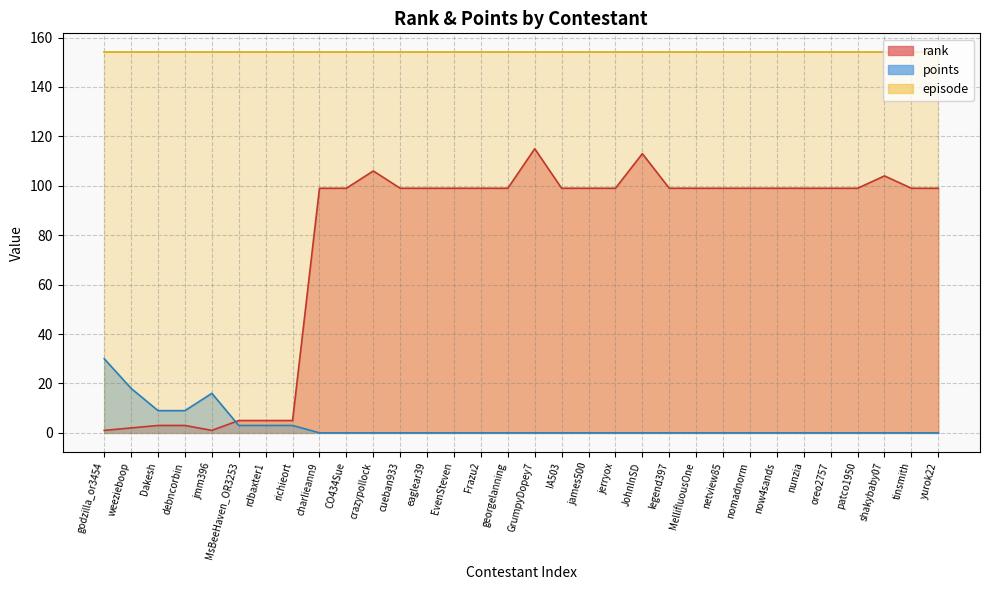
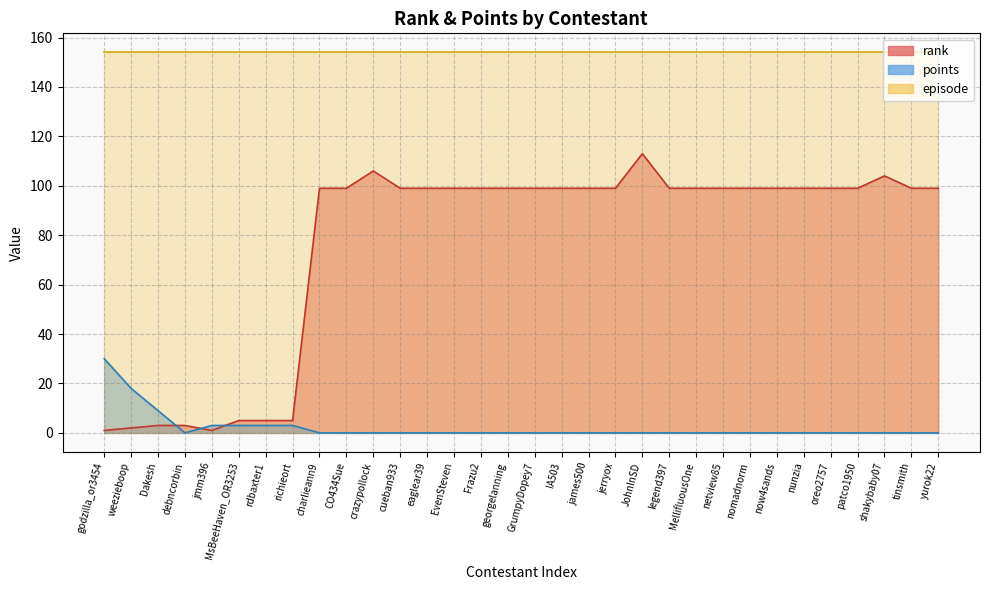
  {
    "rank": {
      "godzilla_or3454": 1,
      "weezieboop": 2,
      "Dakesh": 3,
      "debncorbin": 3,
      "jmm396": 1,
      "MsBeeHaven_OR3253": 5,
      "rdbaxter1": 5,
      "richieort": 5,
      "charlieann9": 99,
      "CO434Sue": 99,
      "crazypollock": 106,
      "cueban933": 99,
      "eaglear39": 99,
      "EvenSteven": 99,
      "Frazu2": 99,
      "georgelanning": 99,
-     "GrumpyDopey7": 115,
+     "GrumpyDopey7": 99,
      "IA503": 99,
      "james500": 99,
      "jerryox": 99,
      "JohnInSD": 113,
      "legend397": 99,
      "MellifluousOne": 99,
      "netview85": 99,
      "nomadnorm": 99,
      "now4sands": 99,
      "nunzia": 99,
      "oreo2757": 99,
      "patco1950": 99,
      "shakybaby07": 104,
      "tinsmith": 99,
      "yurok22": 99
    },
    "points": {
      "godzilla_or3454": 30,
      "weezieboop": 18,
      "Dakesh": 9,
-     "debncorbin": 9,
-     "jmm396": 16,
+     "debncorbin": 0,
+     "jmm396": 3,
      "MsBeeHaven_OR3253": 3,
      "rdbaxter1": 3,
      "richieort": 3,
      "charlieann9": 0,
      "CO434Sue": 0,
      "crazypollock": 0,
      "cueban933": 0,
      "eaglear39": 0,
      "EvenSteven": 0,
      "Frazu2": 0,
      "georgelanning": 0,
      "GrumpyDopey7": 0,
      "IA503": 0,
      "james500": 0,
      "jerryox": 0,
      "JohnInSD": 0,
      "legend397": 0,
      "MellifluousOne": 0,
      "netview85": 0,
      "nomadnorm": 0,
      "now4sands": 0,
      "nunzia": 0,
      "oreo2757": 0,
      "patco1950": 0,
      "shakybaby07": 0,
      "tinsmith": 0,
      "yurok22": 0
    },
    "episode": {
      "godzilla_or3454": 154,
      "weezieboop": 154,
      "Dakesh": 154,
      "debncorbin": 154,
      "jmm396": 154,
      "MsBeeHaven_OR3253": 154,
      "rdbaxter1": 154,
      "richieort": 154,
      "charlieann9": 154,
      "CO434Sue": 154,
      "crazypollock": 154,
      "cueban933": 154,
      "eaglear39": 154,
      "EvenSteven": 154,
      "Frazu2": 154,
      "georgelanning": 154,
      "GrumpyDopey7": 154,
      "IA503": 154,
      "james500": 154,
      "jerryox": 154,
      "JohnInSD": 154,
      "legend397": 154,
      "MellifluousOne": 154,
      "netview85": 154,
      "nomadnorm": 154,
      "now4sands": 154,
      "nunzia": 154,
      "oreo2757": 154,
      "patco1950": 154
    }
  }
